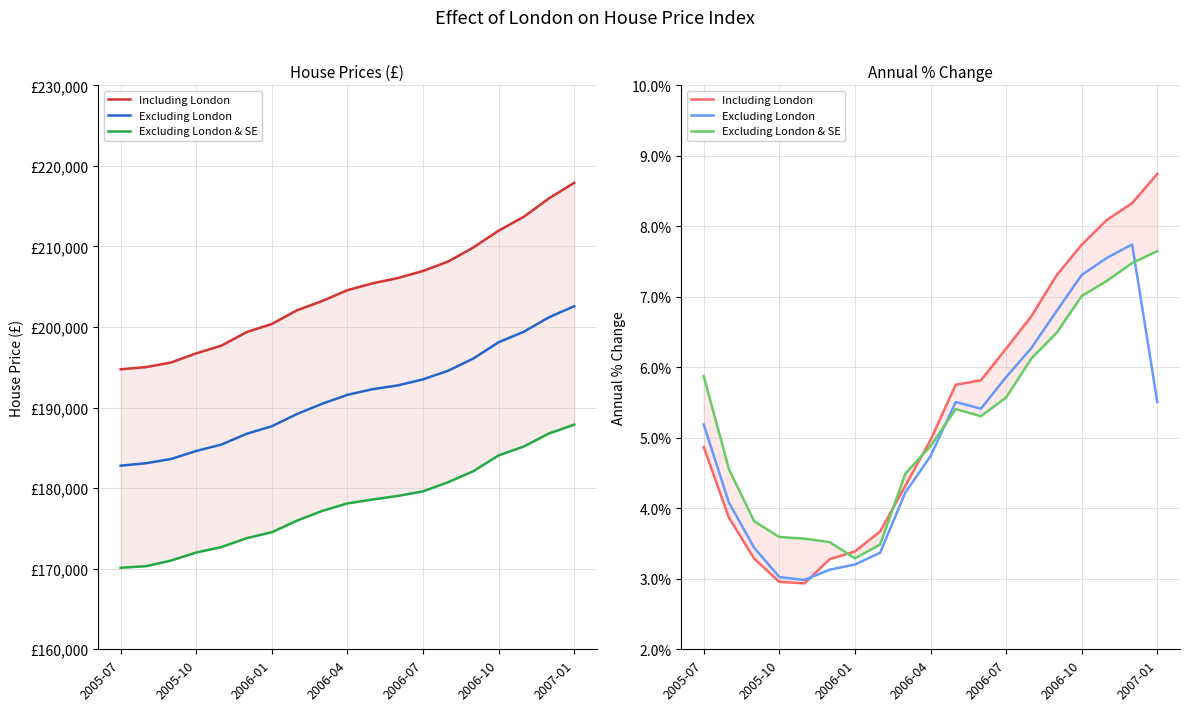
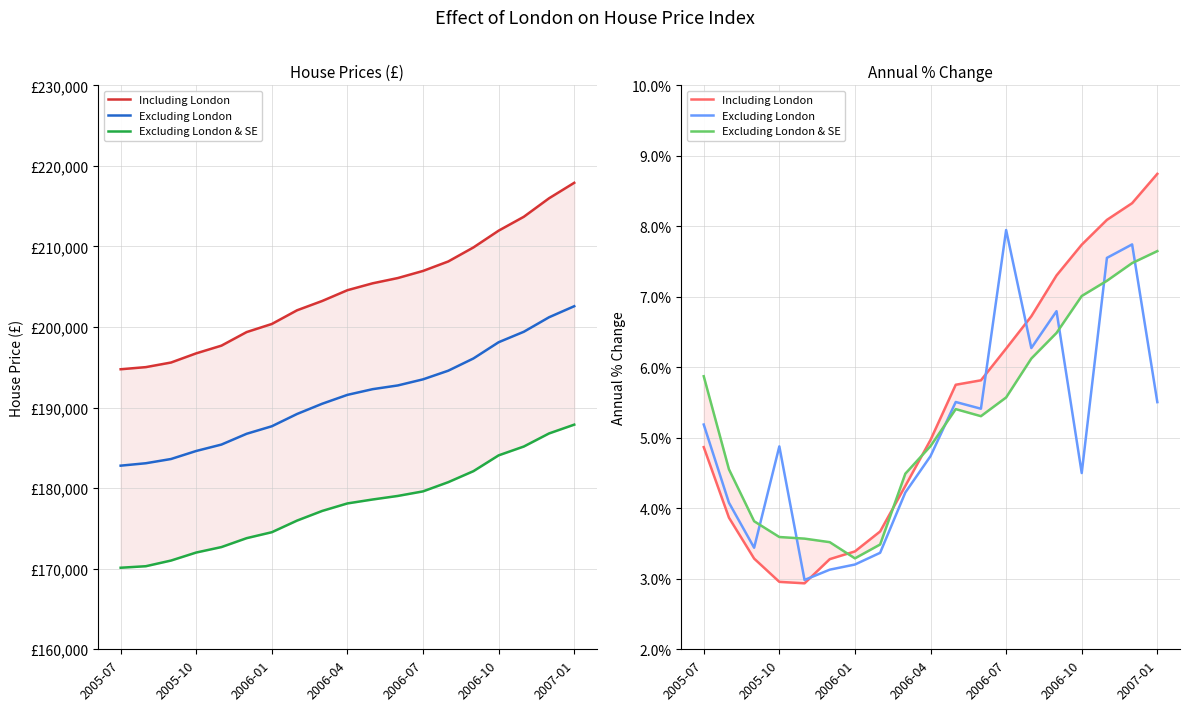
  {
    "Annual % Change": {
      "Excluding London": {
        "2005-07": "5.2%",
-       "2005-10": "3.0%",
+       "2005-10": "4.9%",
        "2006-01": "3.2%",
        "2006-04": "4.7%",
-       "2006-07": "5.9%",
-       "2006-10": "7.3%",
+       "2006-07": "7.9%",
+       "2006-10": "4.5%",
        "2007-01": "5.5%"
      },
      "Excluding London & SE": {
        "2006-01": "3.3%",
        "2006-04": "4.9%",
        "2006-07": "5.6%",
        "2006-10": "7.0%",
        "2007-01": "7.6%"
      }
    }
  }
